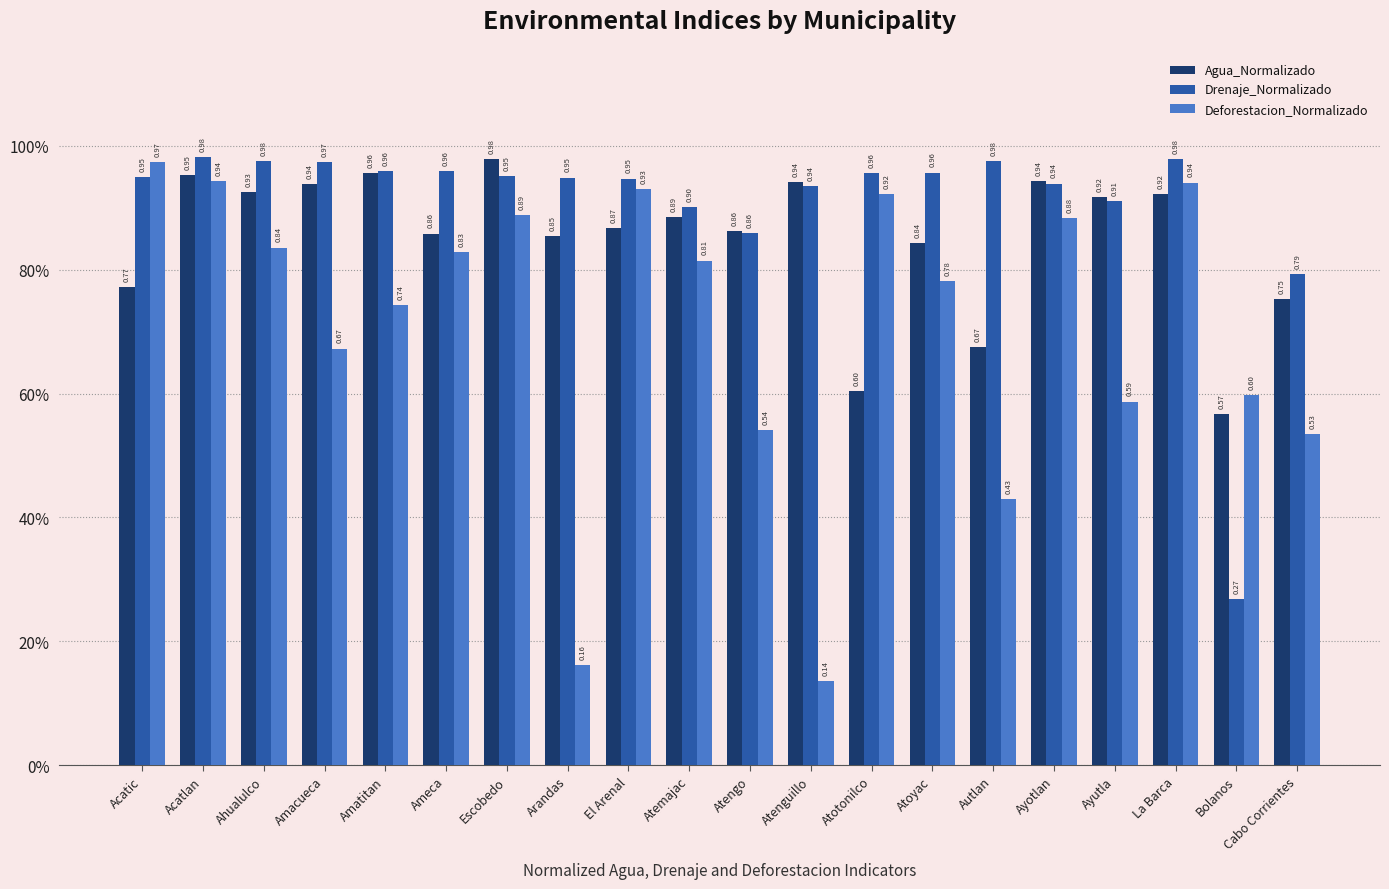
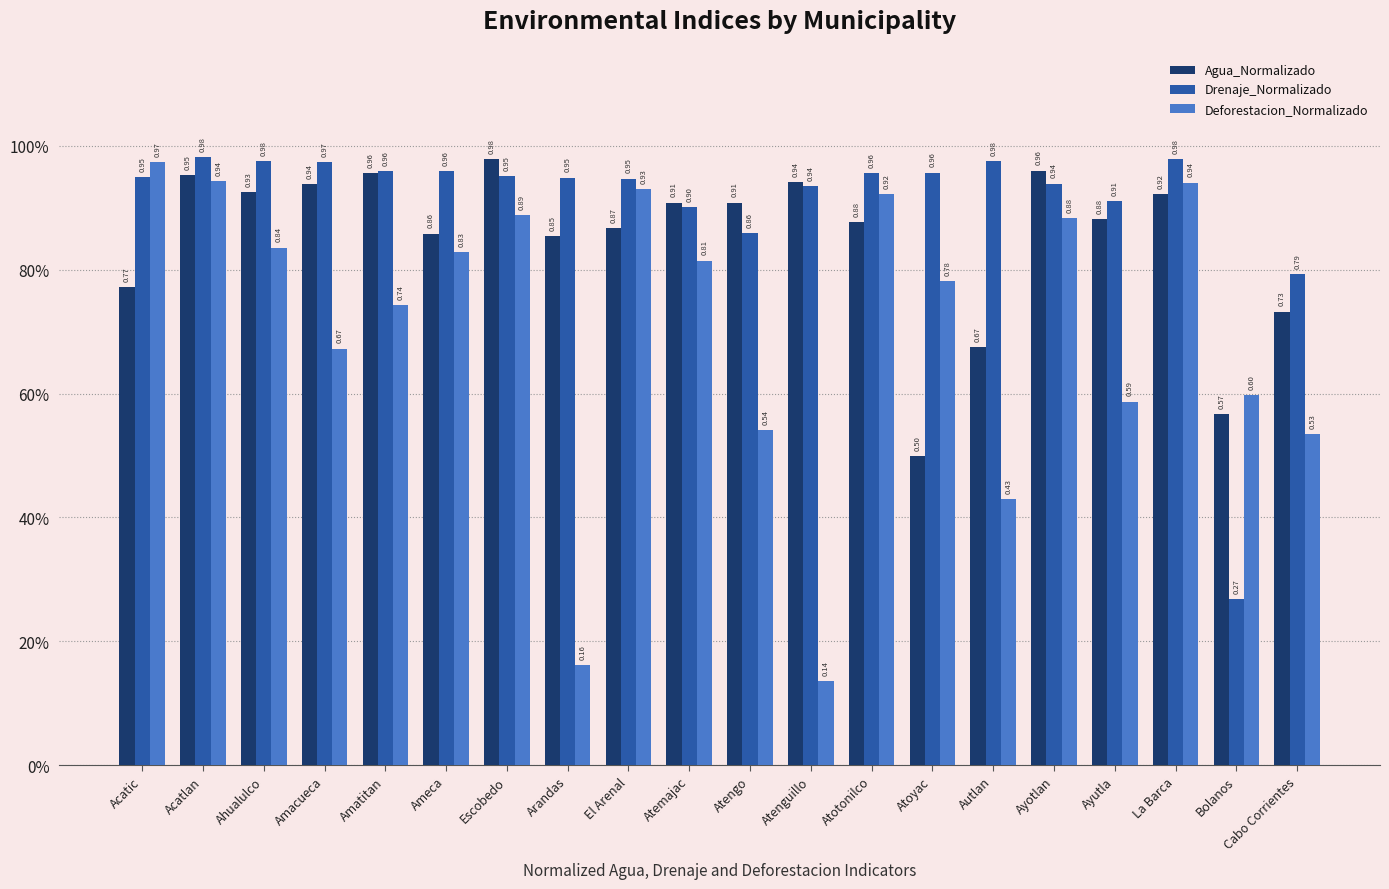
  {
    "Agua_Normalizado": {
      "Acatic": 0.77,
      "Acatlan": 0.95,
      "Ahualulco": 0.93,
      "Amacueca": 0.94,
      "Amatitan": 0.96,
      "Ameca": 0.86,
      "Escobedo": 0.98,
      "Arandas": 0.85,
      "El Arenal": 0.87,
-     "Atemajac": 0.89,
-     "Atengo": 0.86,
+     "Atemajac": 0.91,
+     "Atengo": 0.91,
      "Atenguillo": 0.94,
-     "Atotonilco": 0.60,
-     "Atoyac": 0.84,
+     "Atotonilco": 0.88,
+     "Atoyac": 0.50,
      "Autlan": 0.67,
-     "Ayotlan": 0.94,
-     "Ayutla": 0.92,
+     "Ayotlan": 0.96,
+     "Ayutla": 0.88,
      "La Barca": 0.92,
      "Bolanos": 0.57,
-     "Cabo Corrientes": 0.75
+     "Cabo Corrientes": 0.73
    }
  }
